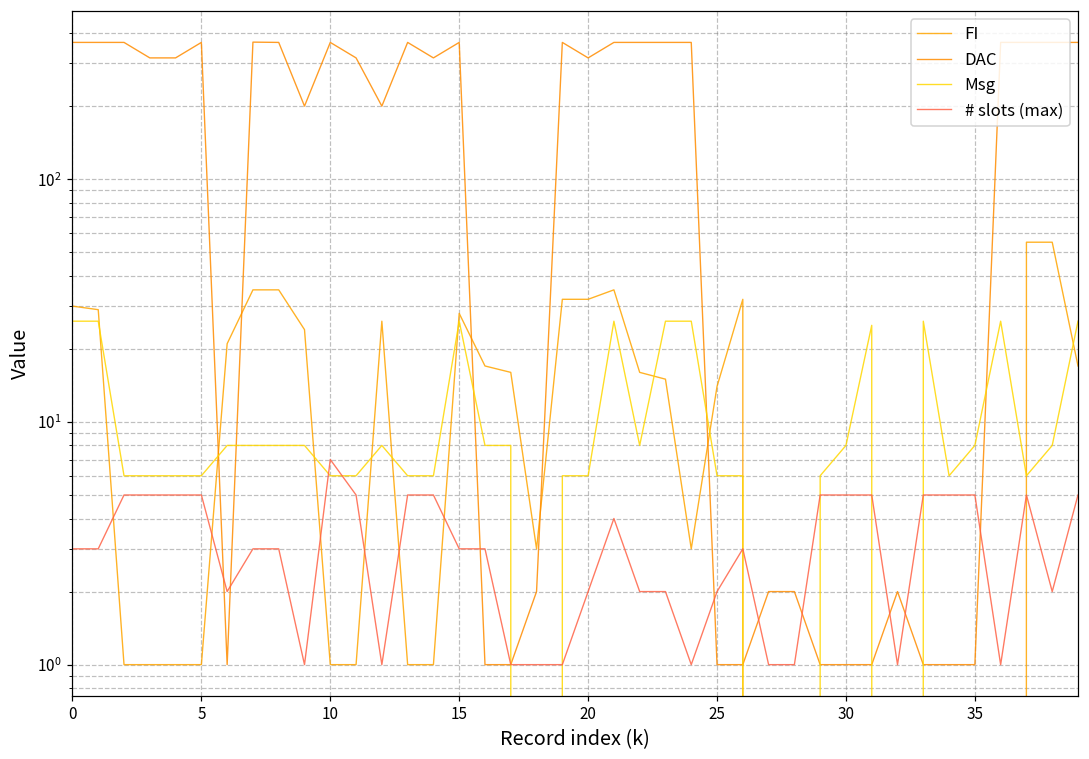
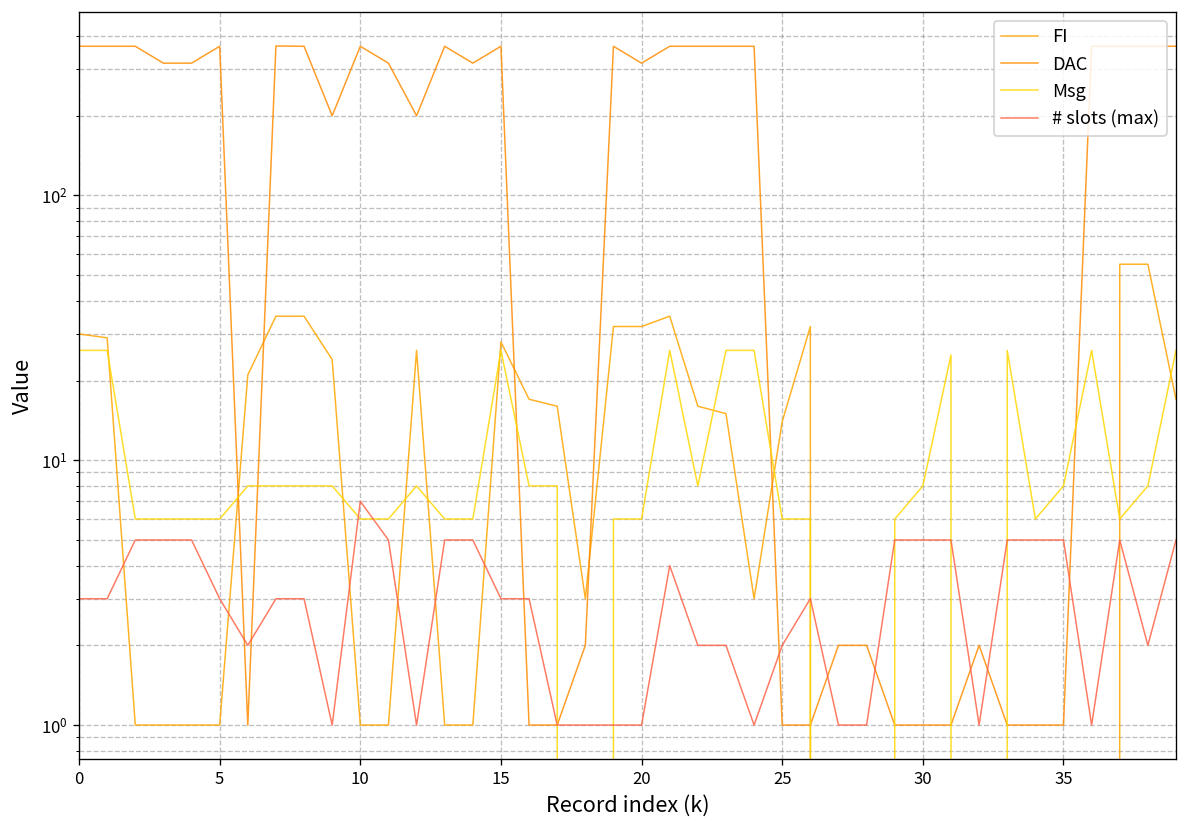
  {
    "# slots (max)": {
      "0": 3,
-     "5": 5,
+     "5": 3,
      "10": 7,
      "15": 3,
-     "20": 2,
+     "20": 1,
      "25": 2,
      "30": 5,
      "35": 5
    }
  }
